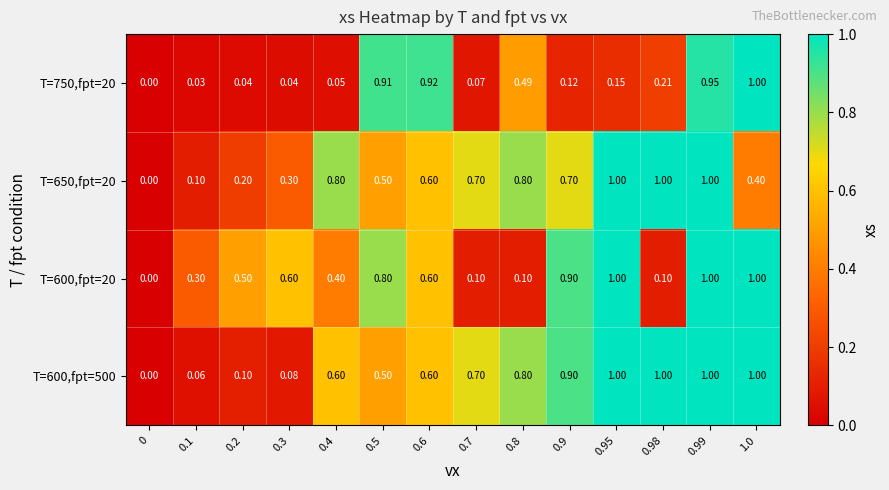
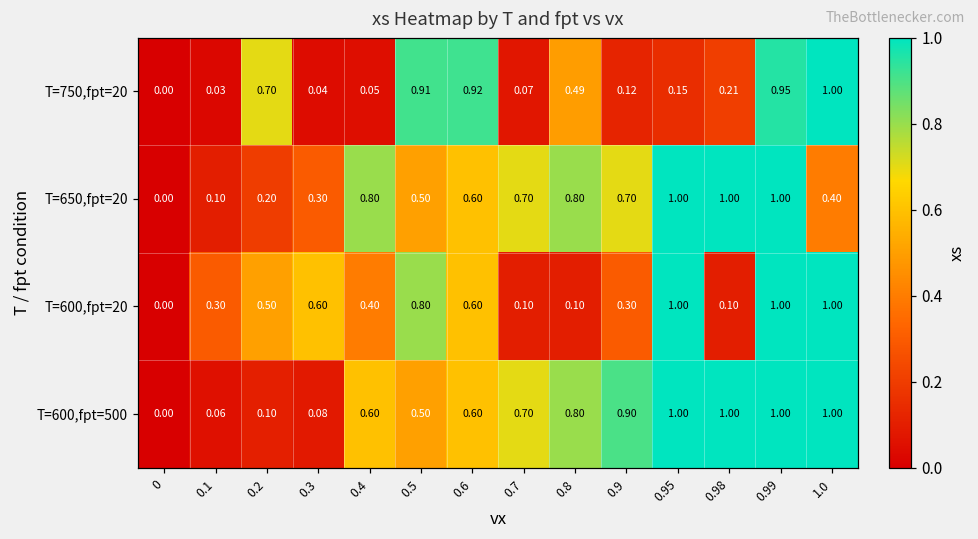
  {
    "T=750,fpt=20": {
      "0": 0.00,
      "0.1": 0.03,
-     "0.2": 0.04,
+     "0.2": 0.70,
      "0.3": 0.04,
      "0.4": 0.05,
      "0.5": 0.91,
      "0.6": 0.92,
      "0.7": 0.07,
      "0.8": 0.49,
      "0.9": 0.12,
      "0.95": 0.15,
      "0.98": 0.21,
      "0.99": 0.95,
      "1.0": 1.00
    },
    "T=650,fpt=20": {
      "0": 0.00,
      "0.1": 0.10,
      "0.2": 0.20,
      "0.3": 0.30,
      "0.4": 0.80,
      "0.5": 0.50,
      "0.6": 0.60,
      "0.7": 0.70,
      "0.8": 0.80,
      "0.9": 0.70,
      "0.95": 1.00,
      "0.98": 1.00,
      "0.99": 1.00,
      "1.0": 0.40
    },
    "T=600,fpt=20": {
      "0": 0.00,
      "0.1": 0.30,
      "0.2": 0.50,
      "0.3": 0.60,
      "0.4": 0.40,
      "0.5": 0.80,
      "0.6": 0.60,
      "0.7": 0.10,
      "0.8": 0.10,
-     "0.9": 0.90,
+     "0.9": 0.30,
      "0.95": 1.00,
      "0.98": 0.10,
      "0.99": 1.00,
      "1.0": 1.00
    },
    "T=600,fpt=500": {
      "0": 0.00,
      "0.1": 0.06,
      "0.2": 0.10,
      "0.3": 0.08,
      "0.4": 0.60,
      "0.5": 0.50,
      "0.6": 0.60,
      "0.7": 0.70,
      "0.8": 0.80,
      "0.9": 0.90,
      "0.95": 1.00,
      "0.98": 1.00,
      "0.99": 1.00,
      "1.0": 1.00
    }
  }
